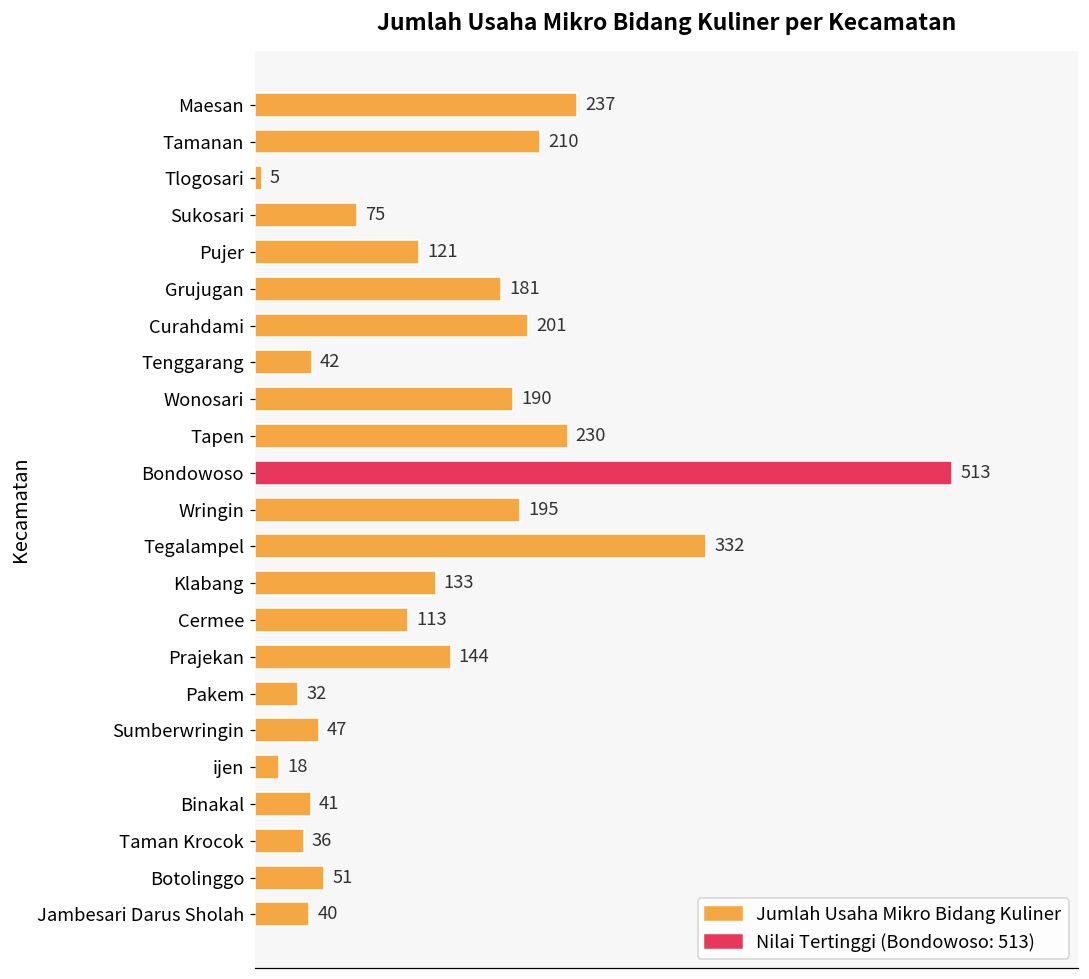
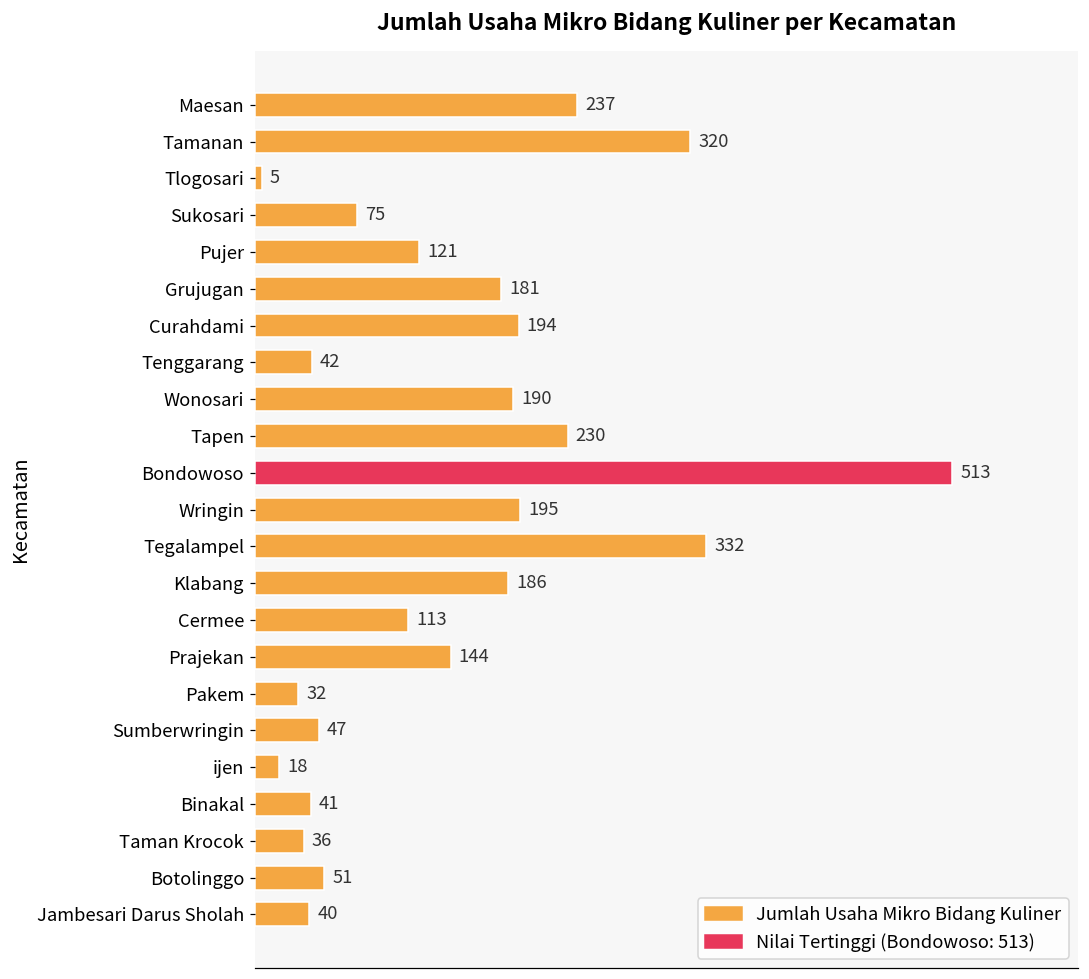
  {
    "Maesan": 237,
-   "Tamanan": 210,
+   "Tamanan": 320,
    "Tlogosari": 5,
    "Sukosari": 75,
    "Pujer": 121,
    "Grujugan": 181,
-   "Curahdami": 201,
+   "Curahdami": 194,
    "Tenggarang": 42,
    "Wonosari": 190,
    "Tapen": 230,
    "Bondowoso": 513,
    "Wringin": 195,
    "Tegalampel": 332,
-   "Klabang": 133,
+   "Klabang": 186,
    "Cermee": 113,
    "Prajekan": 144,
    "Pakem": 32,
    "Sumberwringin": 47,
    "ijen": 18,
    "Binakal": 41,
    "Taman Krocok": 36,
    "Botolinggo": 51,
    "Jambesari Darus Sholah": 40
  }
